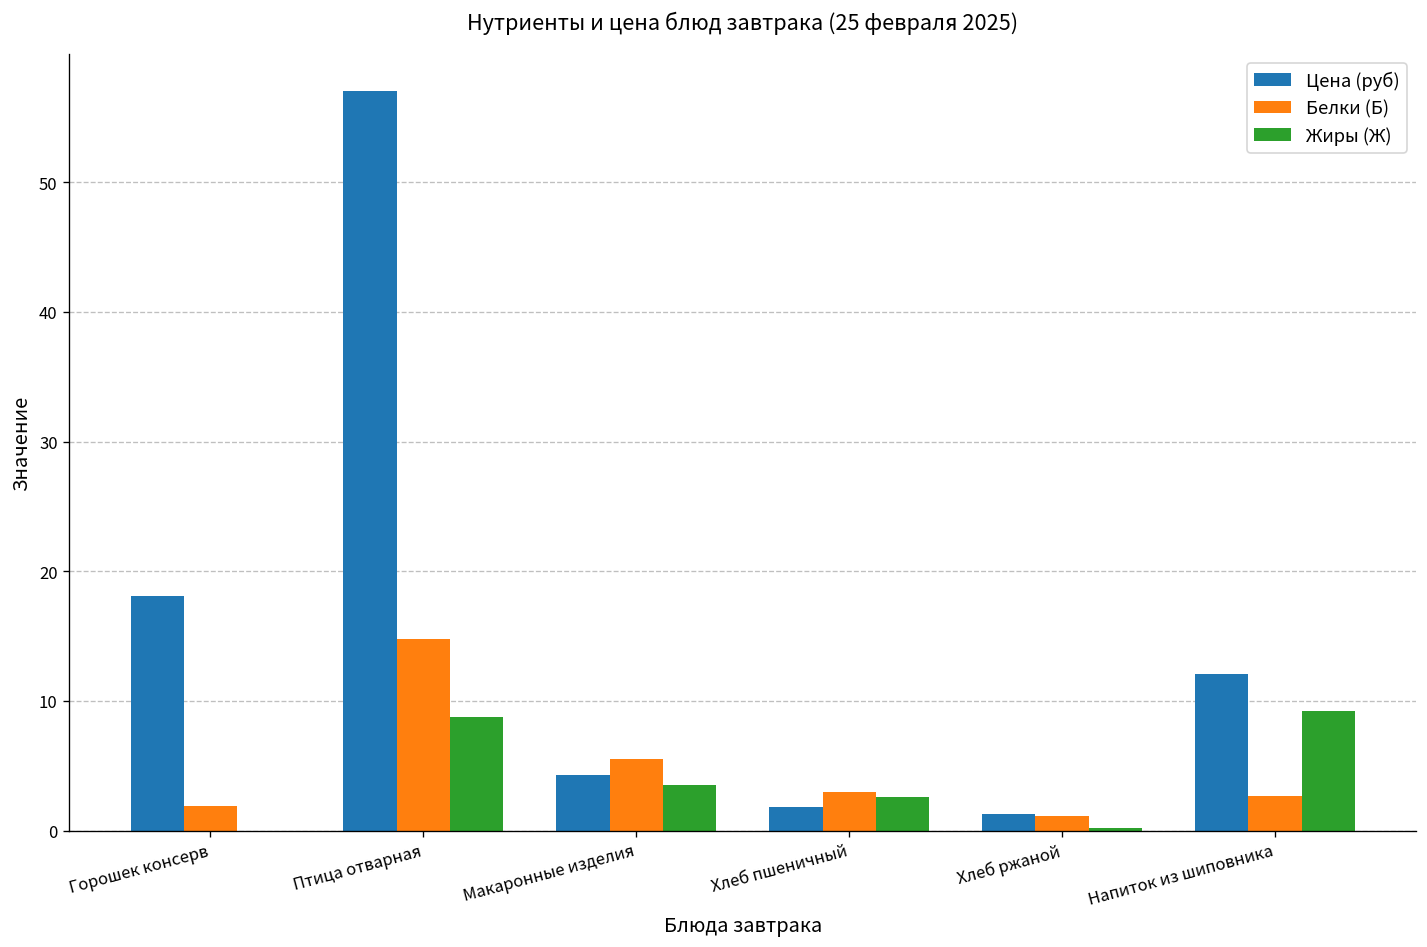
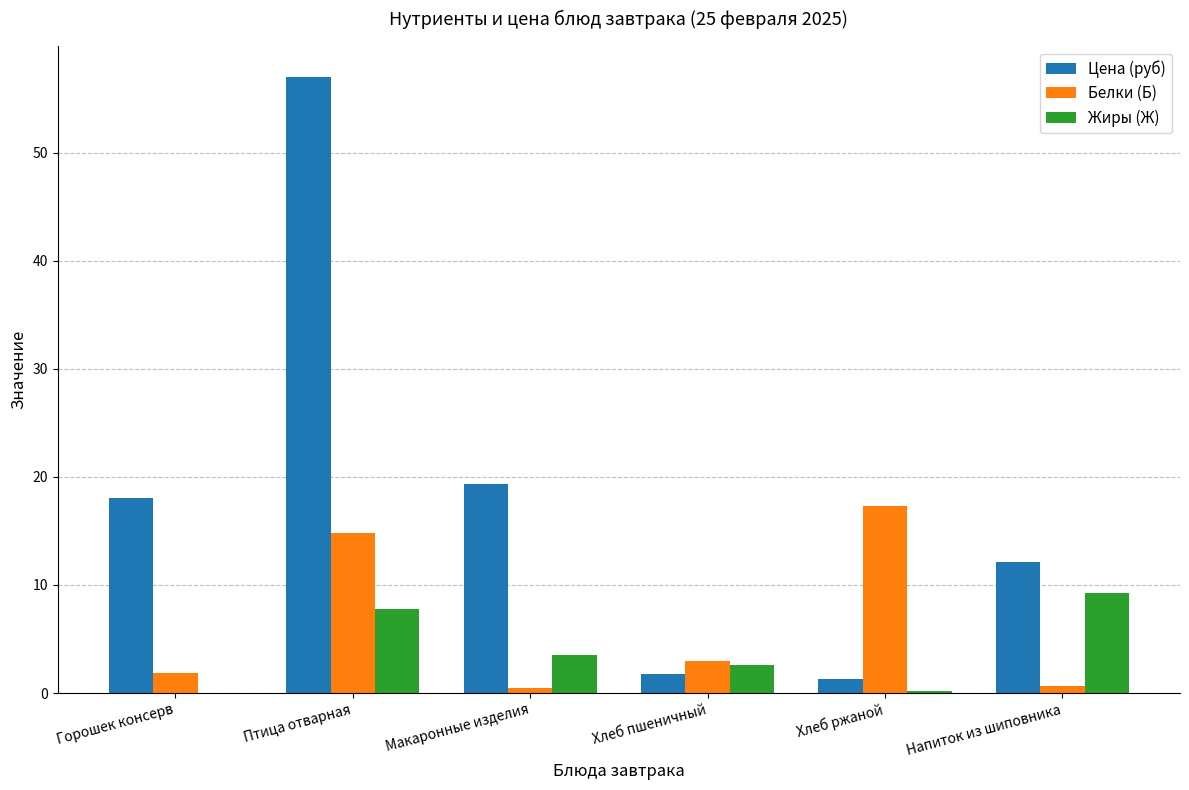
  {
    "Цена (руб)": {
      "Горошек консерв": 18.1,
      "Птица отварная": 57.0,
-     "Макаронные изделия": 4.3,
+     "Макаронные изделия": 19.3,
      "Хлеб пшеничный": 1.8,
      "Хлеб ржаной": 1.3,
      "Напиток из шиповника": 12.1
    },
    "Белки (Б)": {
      "Горошек консерв": 1.9,
      "Птица отварная": 14.8,
-     "Макаронные изделия": 5.5,
+     "Макаронные изделия": 0.5,
      "Хлеб пшеничный": 3.0,
-     "Хлеб ржаной": 1.1,
-     "Напиток из шиповника": 2.6
+     "Хлеб ржаной": 17.4,
+     "Напиток из шиповника": 0.7
    },
    "Жиры (Ж)": {
      "Горошек консерв": 0.0,
-     "Птица отварная": 8.8,
+     "Птица отварная": 7.8,
      "Макаронные изделия": 3.5,
      "Хлеб пшеничный": 2.6,
      "Напиток из шиповника": 9.3
    }
  }
